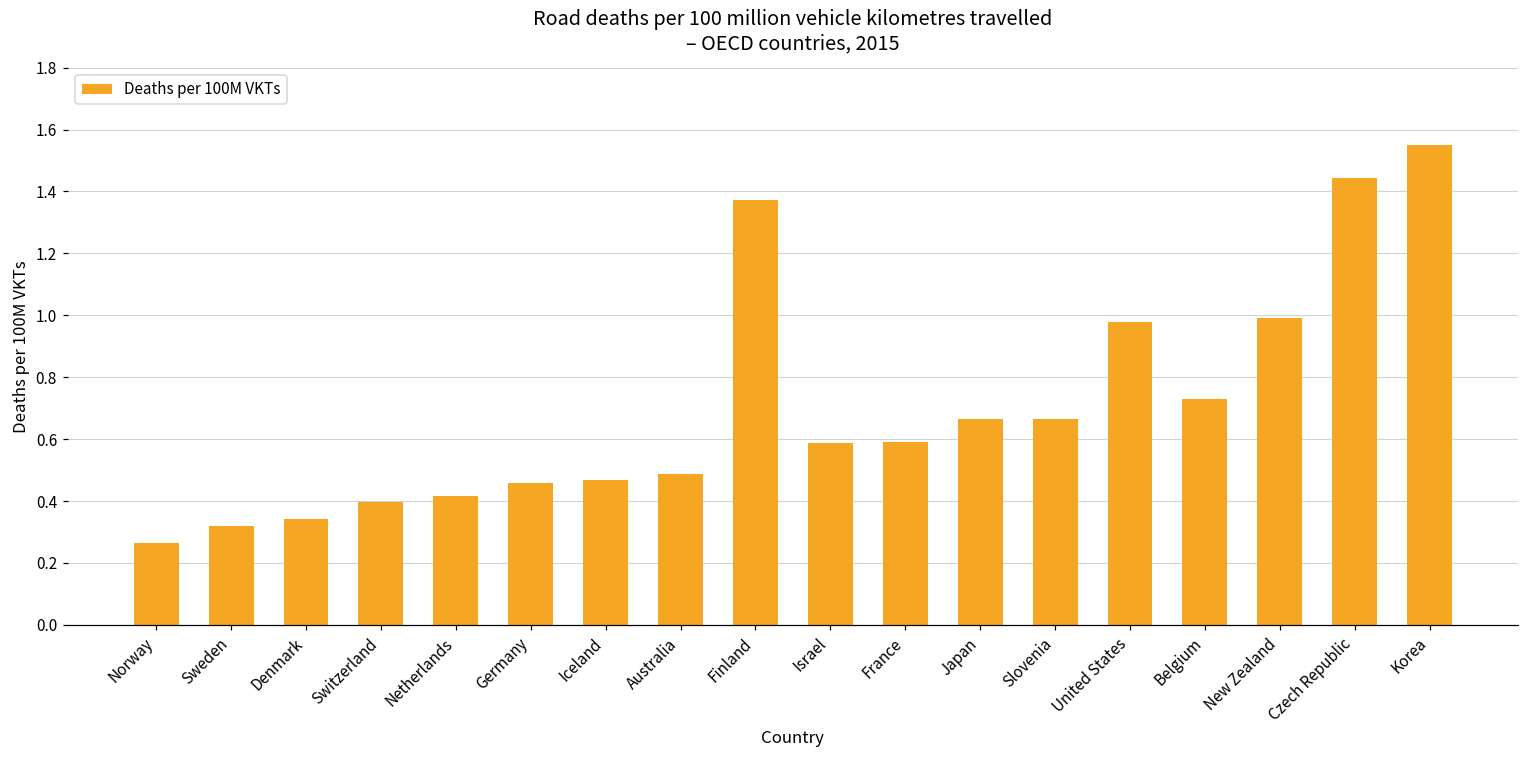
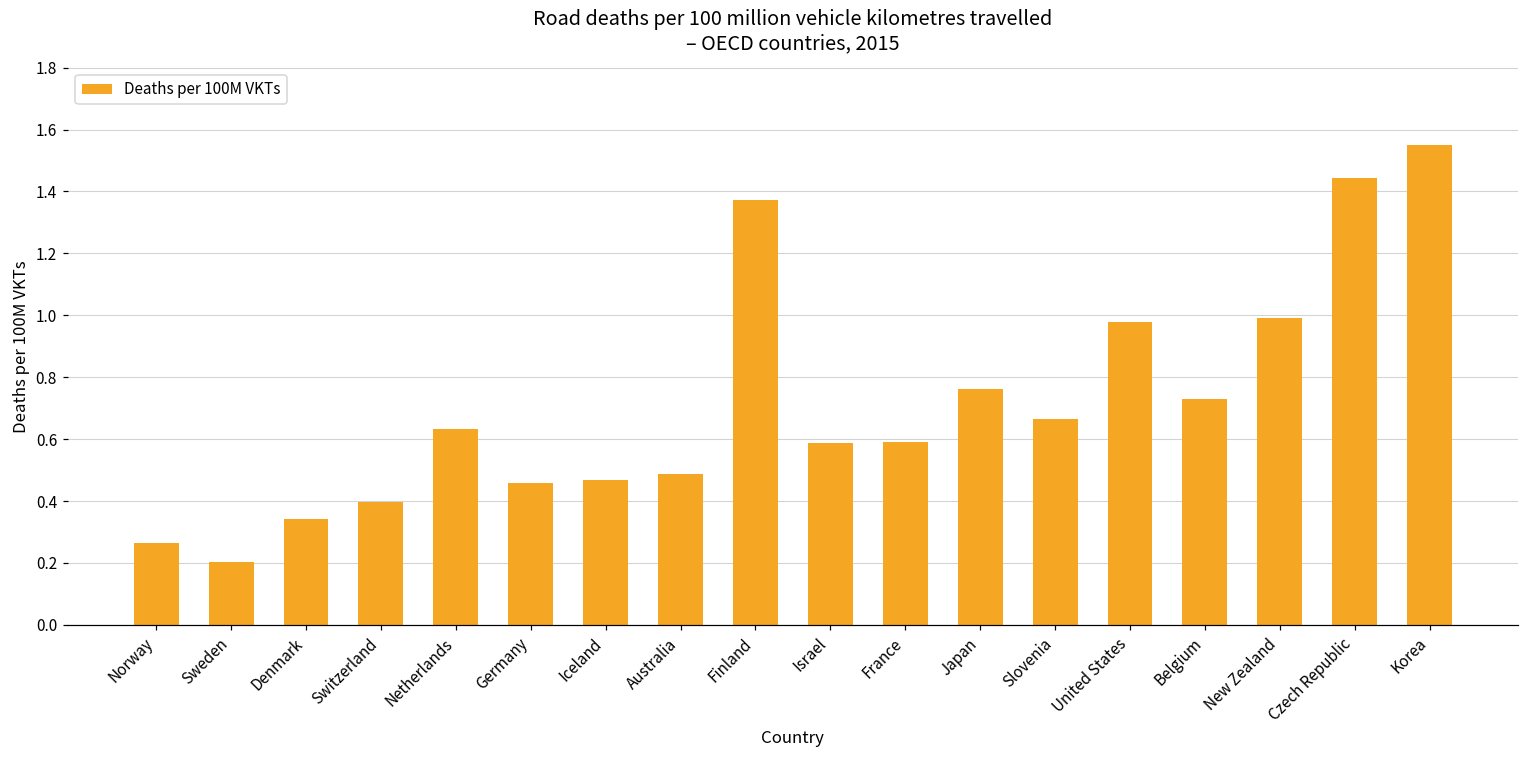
  {
    "Norway": 0.26,
-   "Sweden": 0.32,
+   "Sweden": 0.20,
    "Denmark": 0.34,
    "Switzerland": 0.40,
-   "Netherlands": 0.42,
+   "Netherlands": 0.63,
    "Germany": 0.46,
    "Iceland": 0.47,
    "Australia": 0.49,
    "Finland": 1.37,
    "Israel": 0.59,
    "France": 0.59,
-   "Japan": 0.67,
+   "Japan": 0.76,
    "Slovenia": 0.67,
    "United States": 0.98,
    "Belgium": 0.73,
    "New Zealand": 0.99,
    "Czech Republic": 1.44,
    "Korea": 1.55
  }
